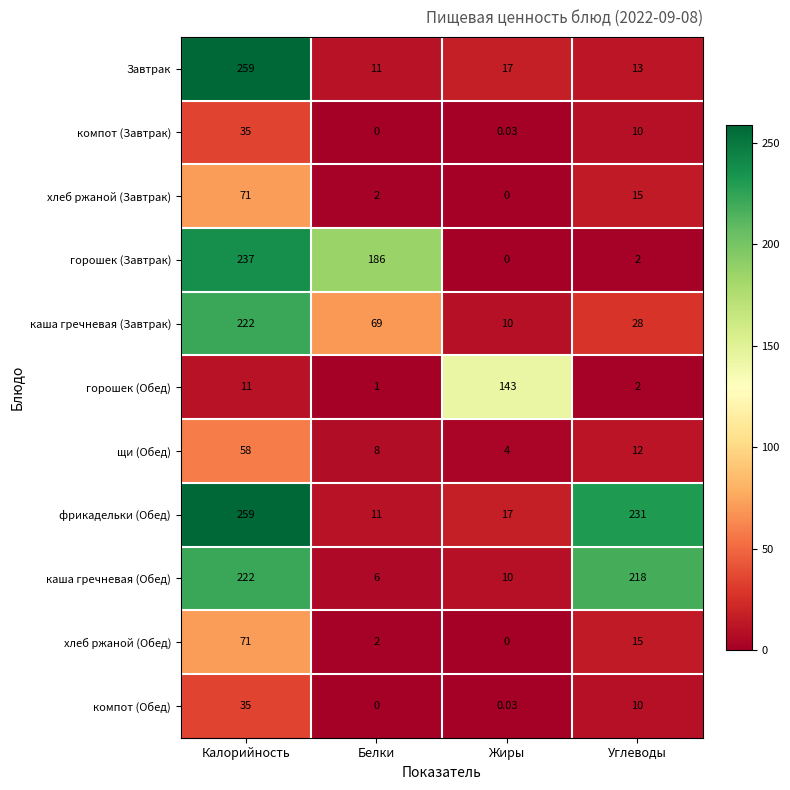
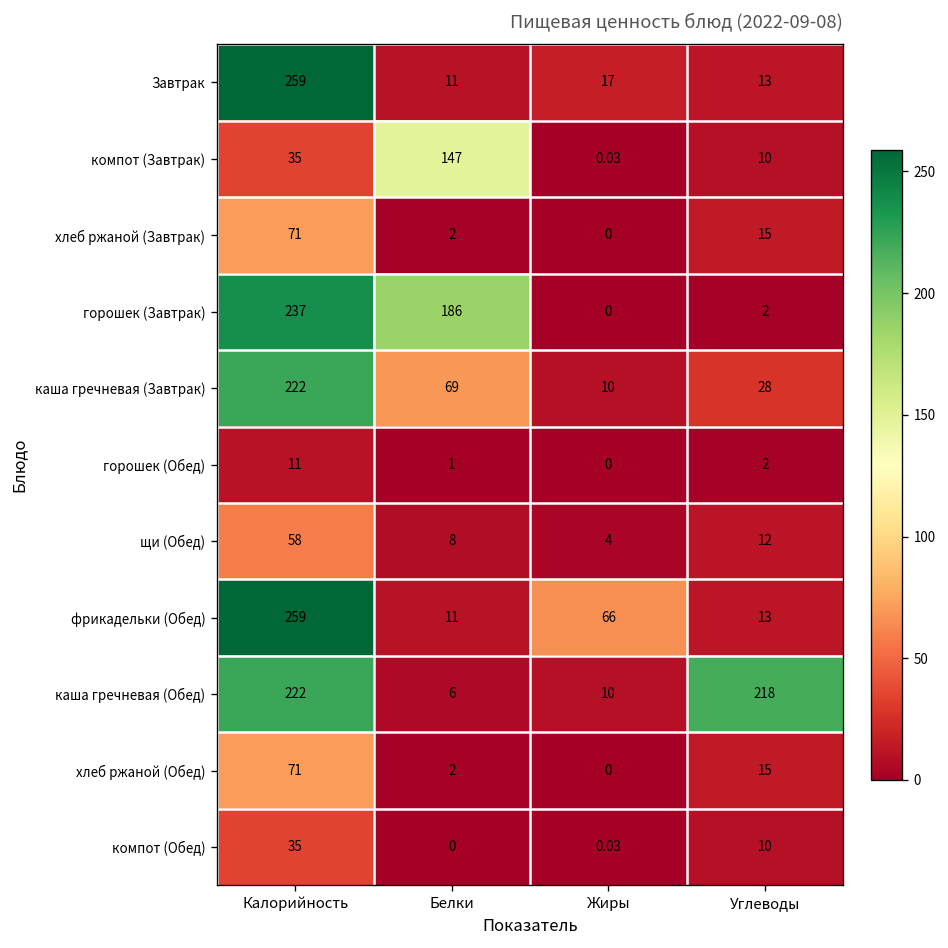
  {
    "Завтрак": {
      "Калорийность": 259,
      "Белки": 11,
      "Жиры": 17,
      "Углеводы": 13
    },
    "компот (Завтрак)": {
      "Калорийность": 35,
-     "Белки": 0,
+     "Белки": 147,
      "Жиры": 0.03,
      "Углеводы": 10
    },
    "хлеб ржаной (Завтрак)": {
      "Калорийность": 71,
      "Белки": 2,
      "Жиры": 0,
      "Углеводы": 15
    },
    "горошек (Завтрак)": {
      "Калорийность": 237,
      "Белки": 186,
      "Жиры": 0,
      "Углеводы": 2
    },
    "каша гречневая (Завтрак)": {
      "Калорийность": 222,
      "Белки": 69,
      "Жиры": 10,
      "Углеводы": 28
    },
    "горошек (Обед)": {
      "Калорийность": 11,
      "Белки": 1,
-     "Жиры": 143,
+     "Жиры": 0,
      "Углеводы": 2
    },
    "щи (Обед)": {
      "Калорийность": 58,
      "Белки": 8,
      "Жиры": 4,
      "Углеводы": 12
    },
    "фрикадельки (Обед)": {
      "Калорийность": 259,
      "Белки": 11,
-     "Жиры": 17,
-     "Углеводы": 231
+     "Жиры": 66,
+     "Углеводы": 13
    },
    "каша гречневая (Обед)": {
      "Калорийность": 222,
      "Белки": 6,
      "Жиры": 10,
      "Углеводы": 218
    },
    "хлеб ржаной (Обед)": {
      "Калорийность": 71,
      "Белки": 2,
      "Жиры": 0,
      "Углеводы": 15
    },
    "компот (Обед)": {
      "Калорийность": 35,
      "Белки": 0,
      "Жиры": 0.03,
      "Углеводы": 10
    }
  }
